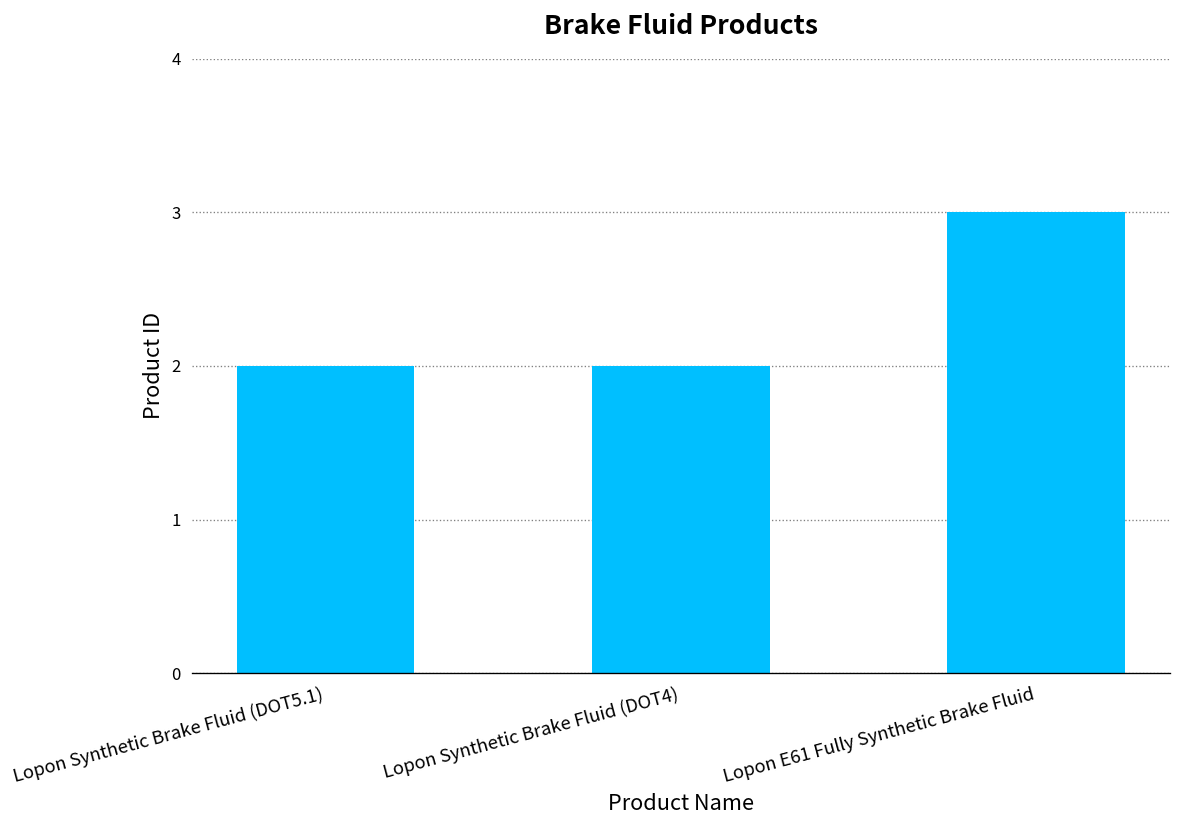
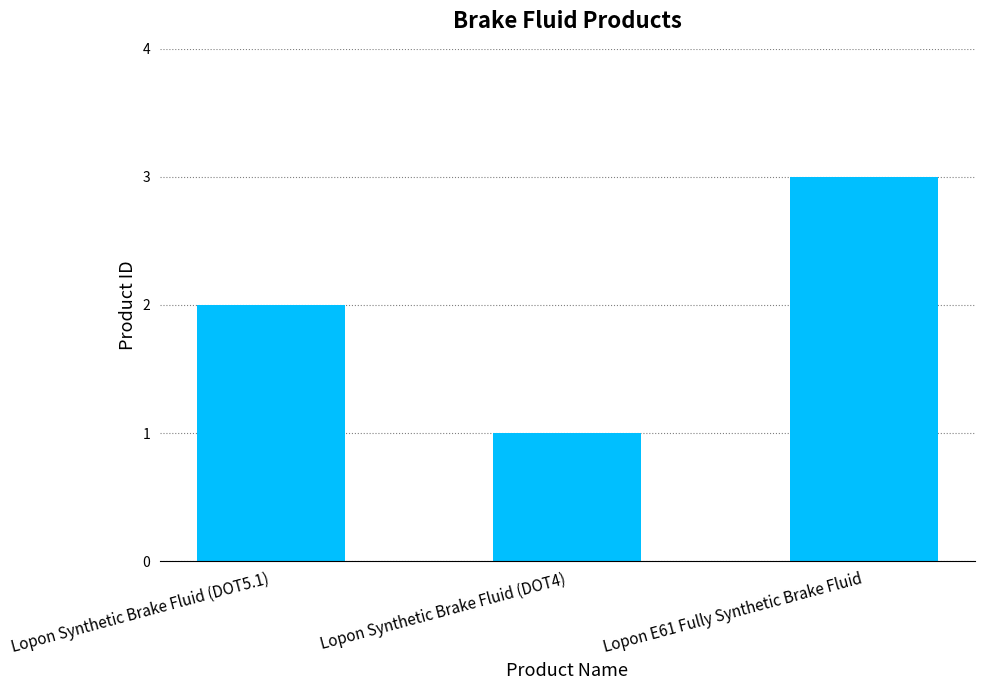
  {
    "Lopon Synthetic Brake Fluid (DOT5.1)": 2,
-   "Lopon Synthetic Brake Fluid (DOT4)": 2,
+   "Lopon Synthetic Brake Fluid (DOT4)": 1,
    "Lopon E61 Fully Synthetic Brake Fluid": 3
  }
